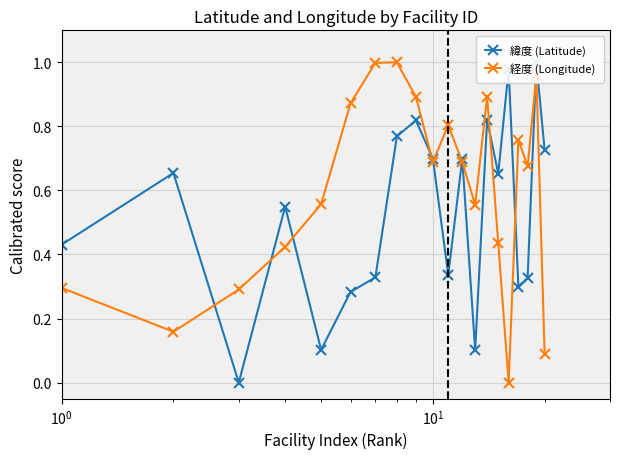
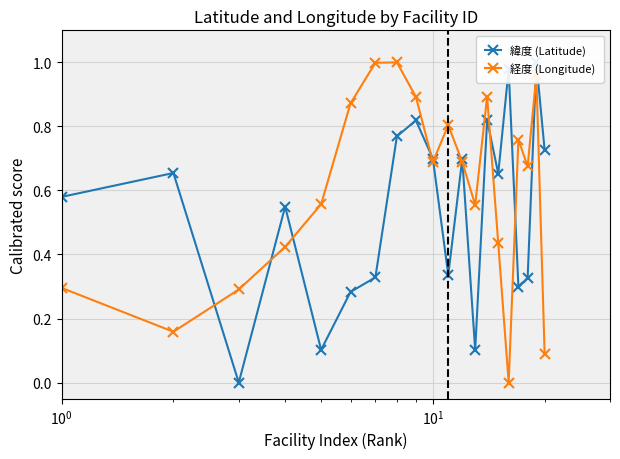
  {
    "緯度 (Latitude)": {
-     "10^0": 0.43,
+     "10^0": 0.58,
      "10^1": 0.70
    },
    "経度 (Longitude)": {
      "10^0": 0.30,
      "10^1": 0.69
    }
  }
